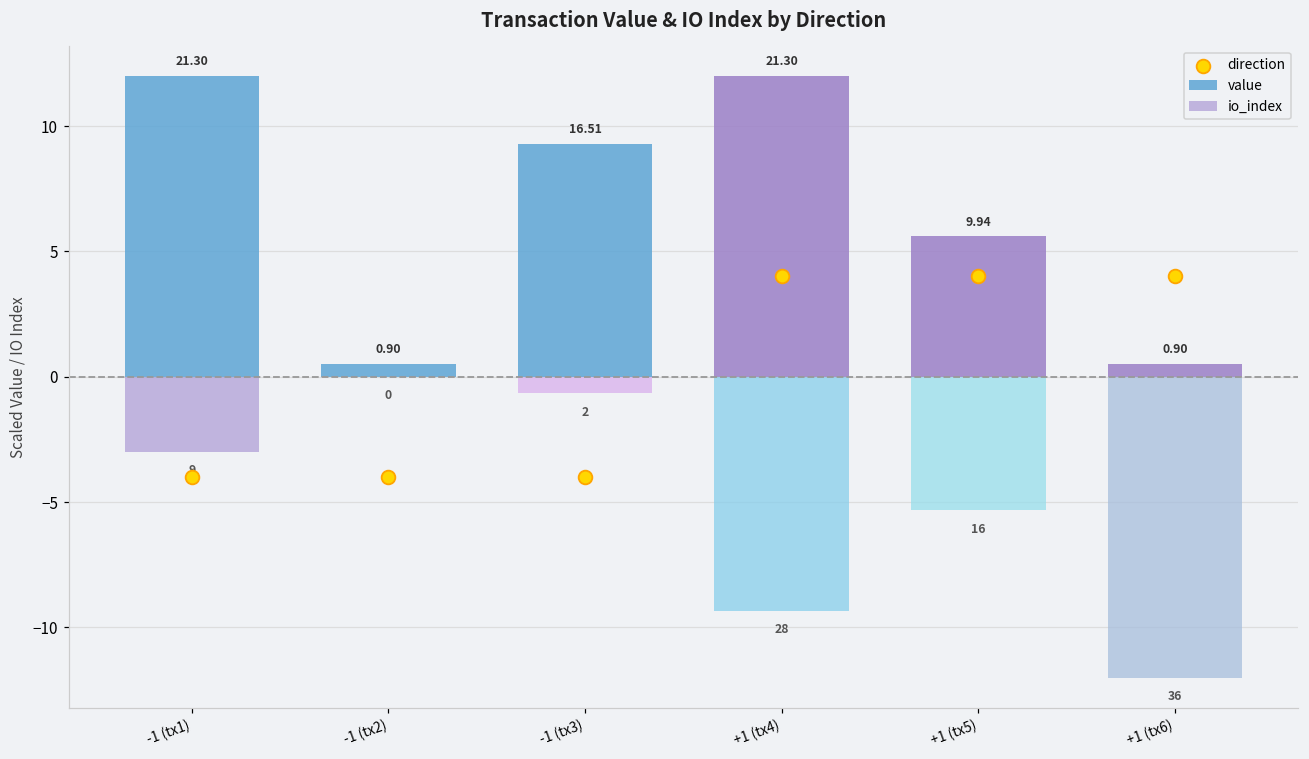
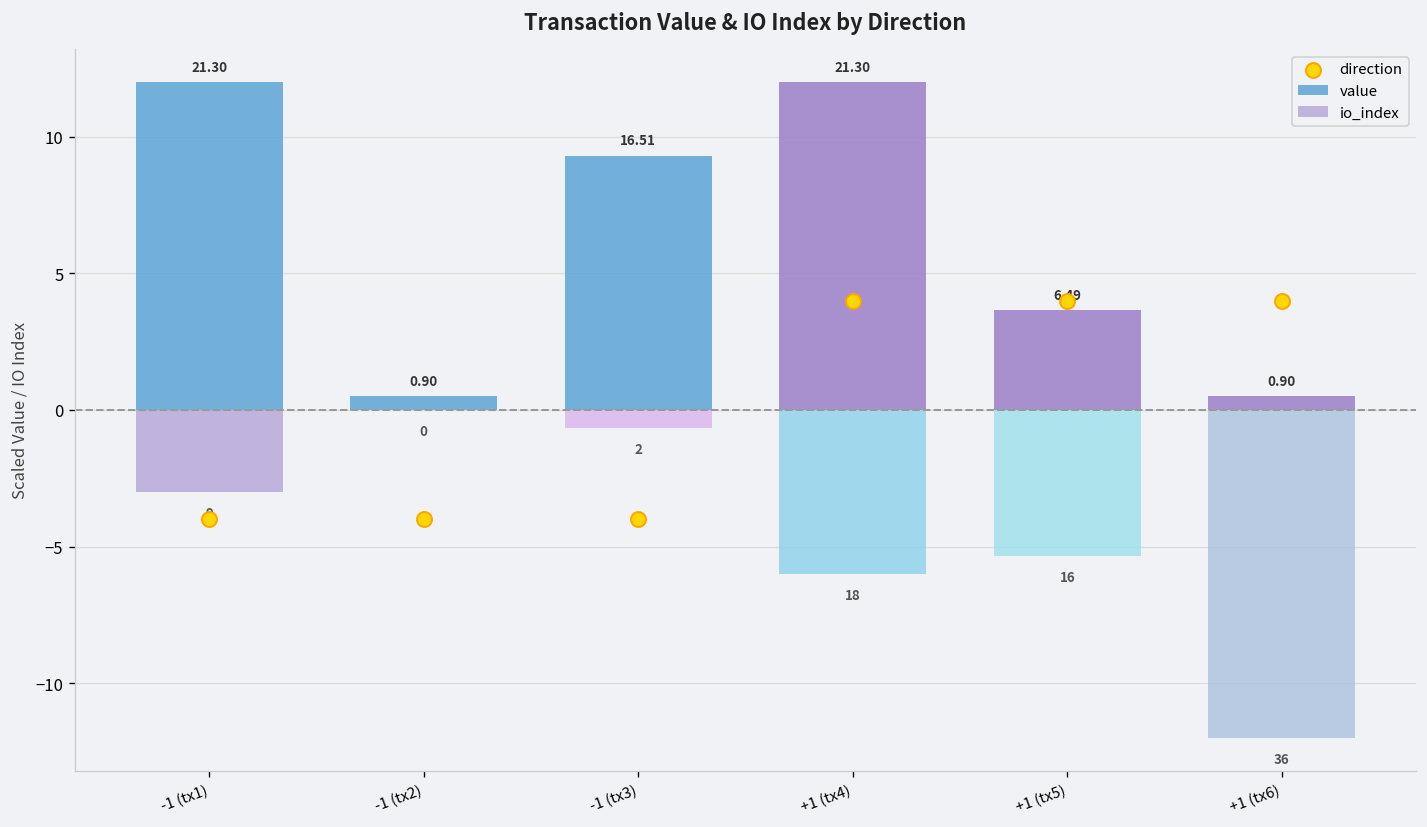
  {
    "value": {
-     "+1 (tx5)": 9.94
+     "+1 (tx5)": 6.49
    },
    "io_index": {
      "-1 (tx2)": 0,
-     "+1 (tx4)": 28
+     "+1 (tx4)": 18
    }
  }
